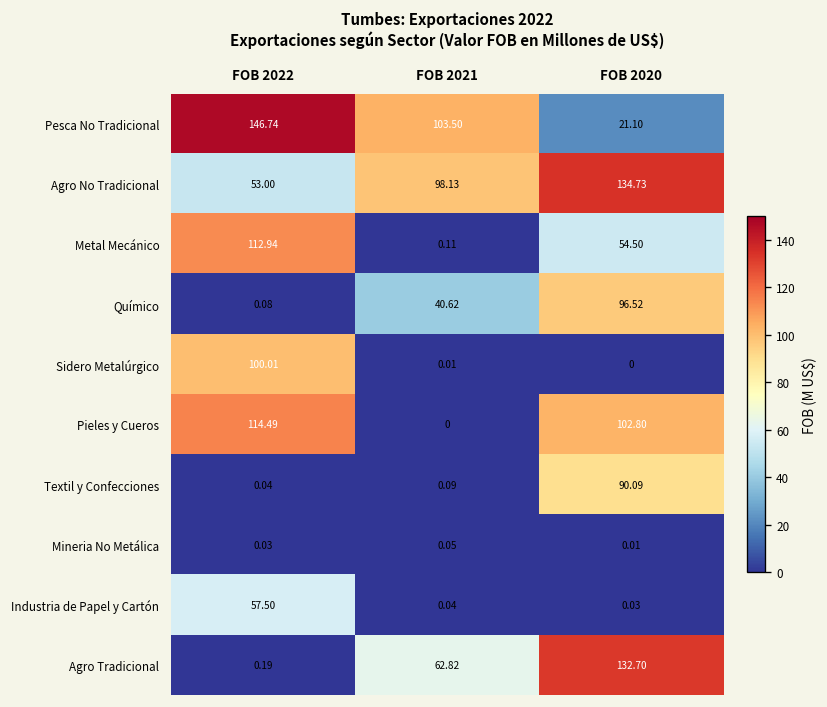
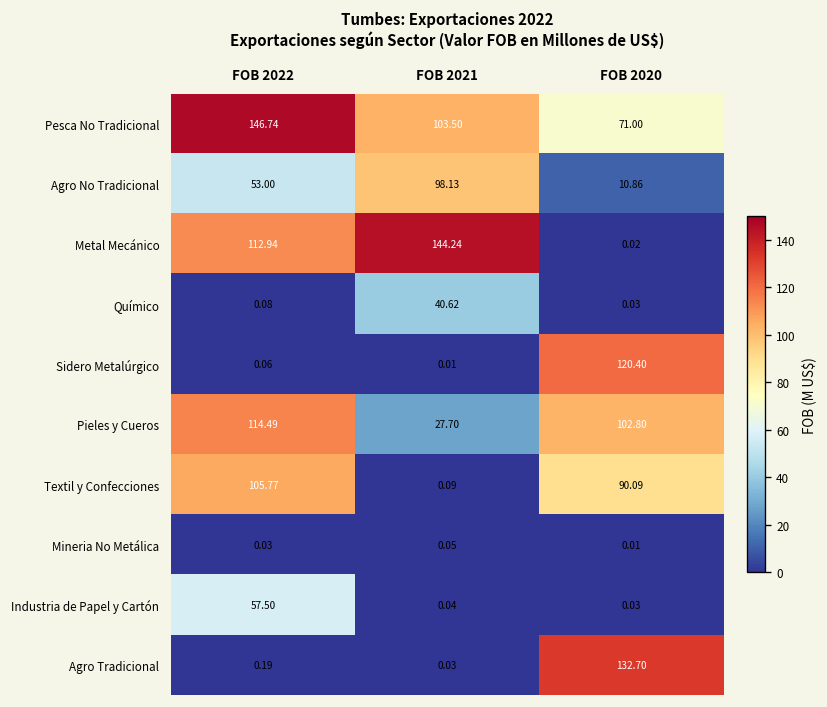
  {
    "Pesca No Tradicional": {
      "FOB 2022": 146.74,
      "FOB 2021": 103.50,
-     "FOB 2020": 21.10
+     "FOB 2020": 71.00
    },
    "Agro No Tradicional": {
      "FOB 2022": 53.00,
      "FOB 2021": 98.13,
-     "FOB 2020": 134.73
+     "FOB 2020": 10.86
    },
    "Metal Mecánico": {
      "FOB 2022": 112.94,
-     "FOB 2021": 0.11,
-     "FOB 2020": 54.50
+     "FOB 2021": 144.24,
+     "FOB 2020": 0.02
    },
    "Químico": {
      "FOB 2022": 0.08,
      "FOB 2021": 40.62,
-     "FOB 2020": 96.52
+     "FOB 2020": 0.03
    },
    "Sidero Metalúrgico": {
-     "FOB 2022": 100.01,
+     "FOB 2022": 0.06,
      "FOB 2021": 0.01,
-     "FOB 2020": 0
+     "FOB 2020": 120.40
    },
    "Pieles y Cueros": {
      "FOB 2022": 114.49,
-     "FOB 2021": 0,
+     "FOB 2021": 27.70,
      "FOB 2020": 102.80
    },
    "Textil y Confecciones": {
-     "FOB 2022": 0.04,
+     "FOB 2022": 105.77,
      "FOB 2021": 0.09,
      "FOB 2020": 90.09
    },
    "Mineria No Metálica": {
      "FOB 2022": 0.03,
      "FOB 2021": 0.05,
      "FOB 2020": 0.01
    },
    "Industria de Papel y Cartón": {
      "FOB 2022": 57.50,
      "FOB 2021": 0.04,
      "FOB 2020": 0.03
    },
    "Agro Tradicional": {
      "FOB 2022": 0.19,
-     "FOB 2021": 62.82,
+     "FOB 2021": 0.03,
      "FOB 2020": 132.70
    }
  }
